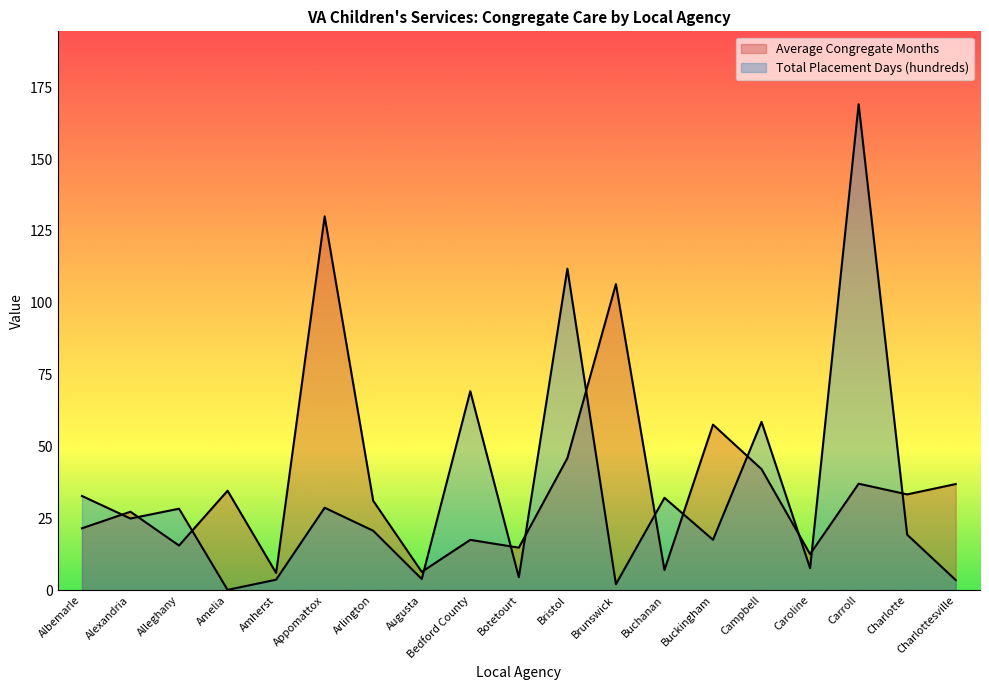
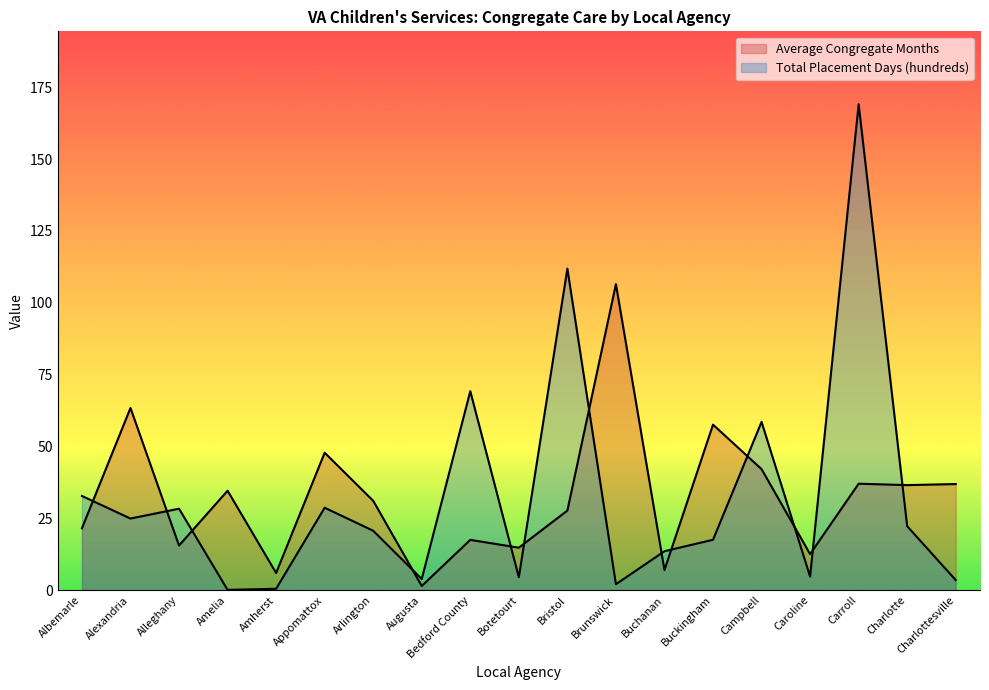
  {
    "Average Congregate Months": {
      "Albemarle": 22,
-     "Alexandria": 27,
+     "Alexandria": 63,
      "Alleghany": 16,
      "Amelia": 35,
      "Amherst": 6,
-     "Appomattox": 130,
+     "Appomattox": 48,
      "Arlington": 31,
-     "Augusta": 6,
+     "Augusta": 1,
      "Bedford County": 18,
      "Botetourt": 15,
-     "Bristol": 46,
+     "Bristol": 28,
      "Brunswick": 106,
      "Buchanan": 7,
      "Buckingham": 58,
      "Campbell": 42,
      "Caroline": 13,
      "Carroll": 37,
-     "Charlotte": 33,
+     "Charlotte": 37,
      "Charlottesville": 37
    },
    "Total Placement Days (hundreds)": {
      "Albemarle": 33,
      "Alexandria": 25,
      "Alleghany": 28,
      "Amelia": 0,
-     "Amherst": 4,
+     "Amherst": 0,
      "Appomattox": 29,
      "Arlington": 21,
      "Augusta": 4,
      "Bedford County": 69,
      "Botetourt": 5,
      "Bristol": 112,
      "Brunswick": 2,
-     "Buchanan": 32,
+     "Buchanan": 14,
      "Buckingham": 18,
      "Campbell": 59,
-     "Caroline": 8,
+     "Caroline": 5,
      "Carroll": 169,
-     "Charlotte": 19,
+     "Charlotte": 22,
      "Charlottesville": 4
    }
  }
